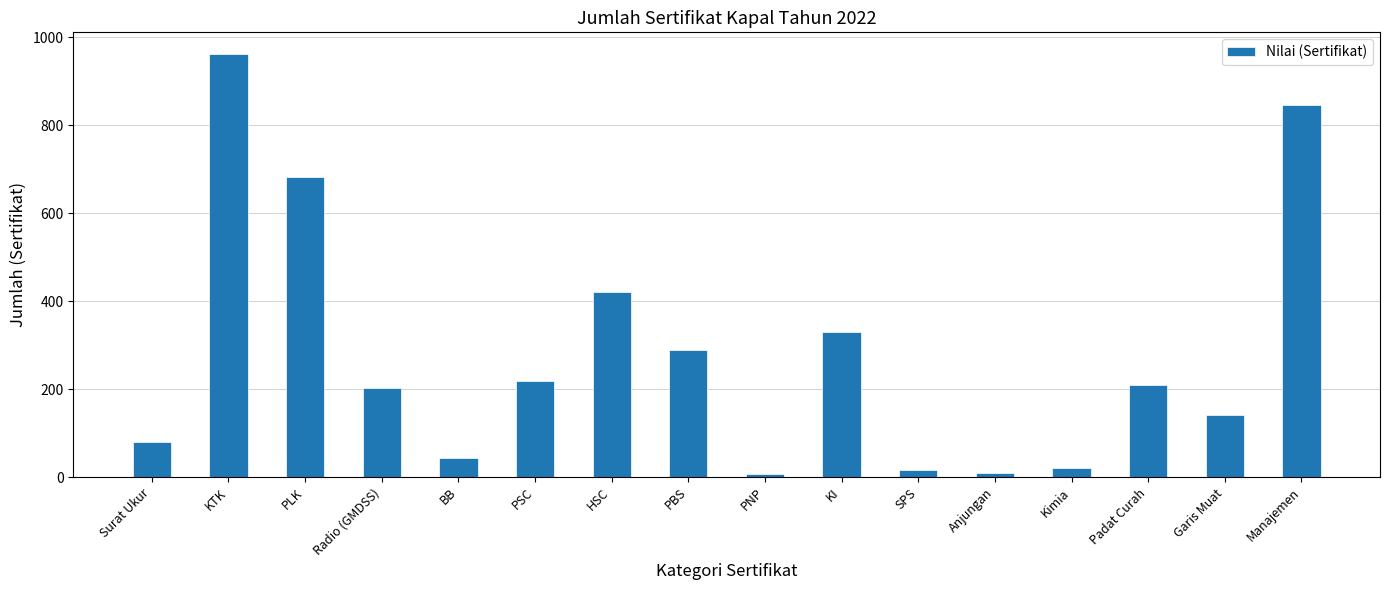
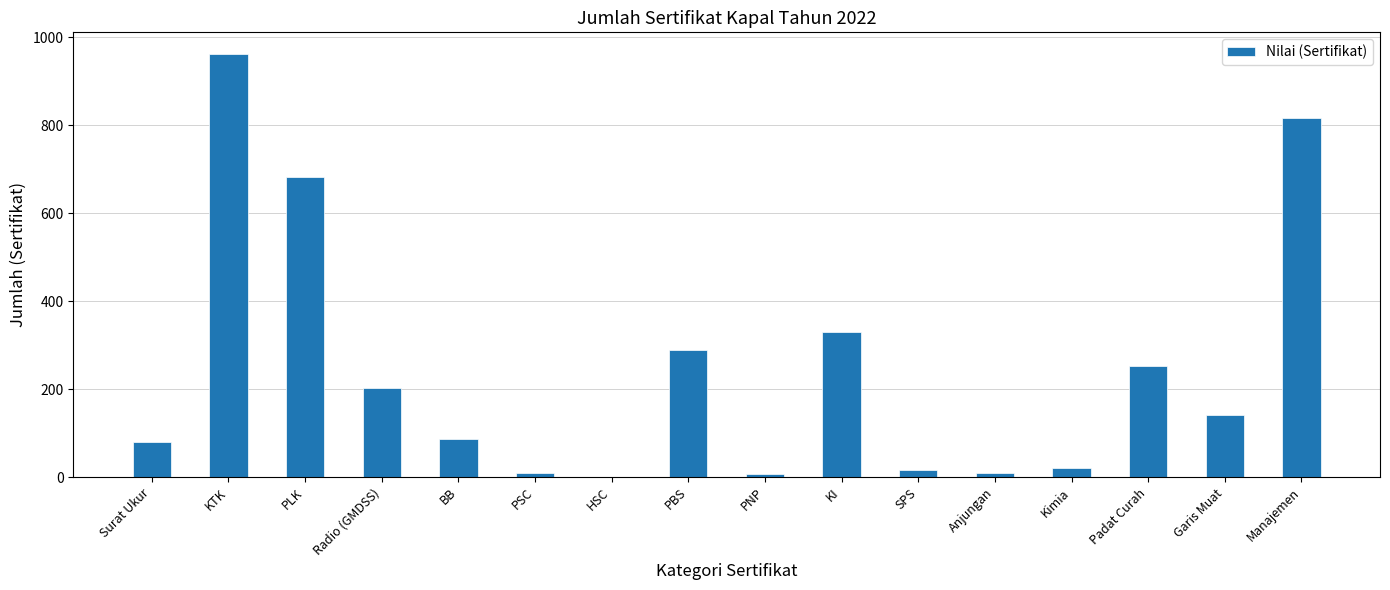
  {
    "Surat Ukur": 80,
    "KTK": 960,
    "PLK": 680,
    "Radio (GMDSS)": 200,
-   "BB": 40,
-   "PSC": 220,
-   "HSC": 420,
+   "BB": 90,
+   "PSC": 10,
+   "HSC": 0,
    "PBS": 290,
    "PNP": 10,
    "KI": 330,
    "SPS": 20,
    "Anjungan": 10,
    "Kimia": 20,
-   "Padat Curah": 210,
+   "Padat Curah": 250,
    "Garis Muat": 140,
-   "Manajemen": 850
+   "Manajemen": 820
  }
